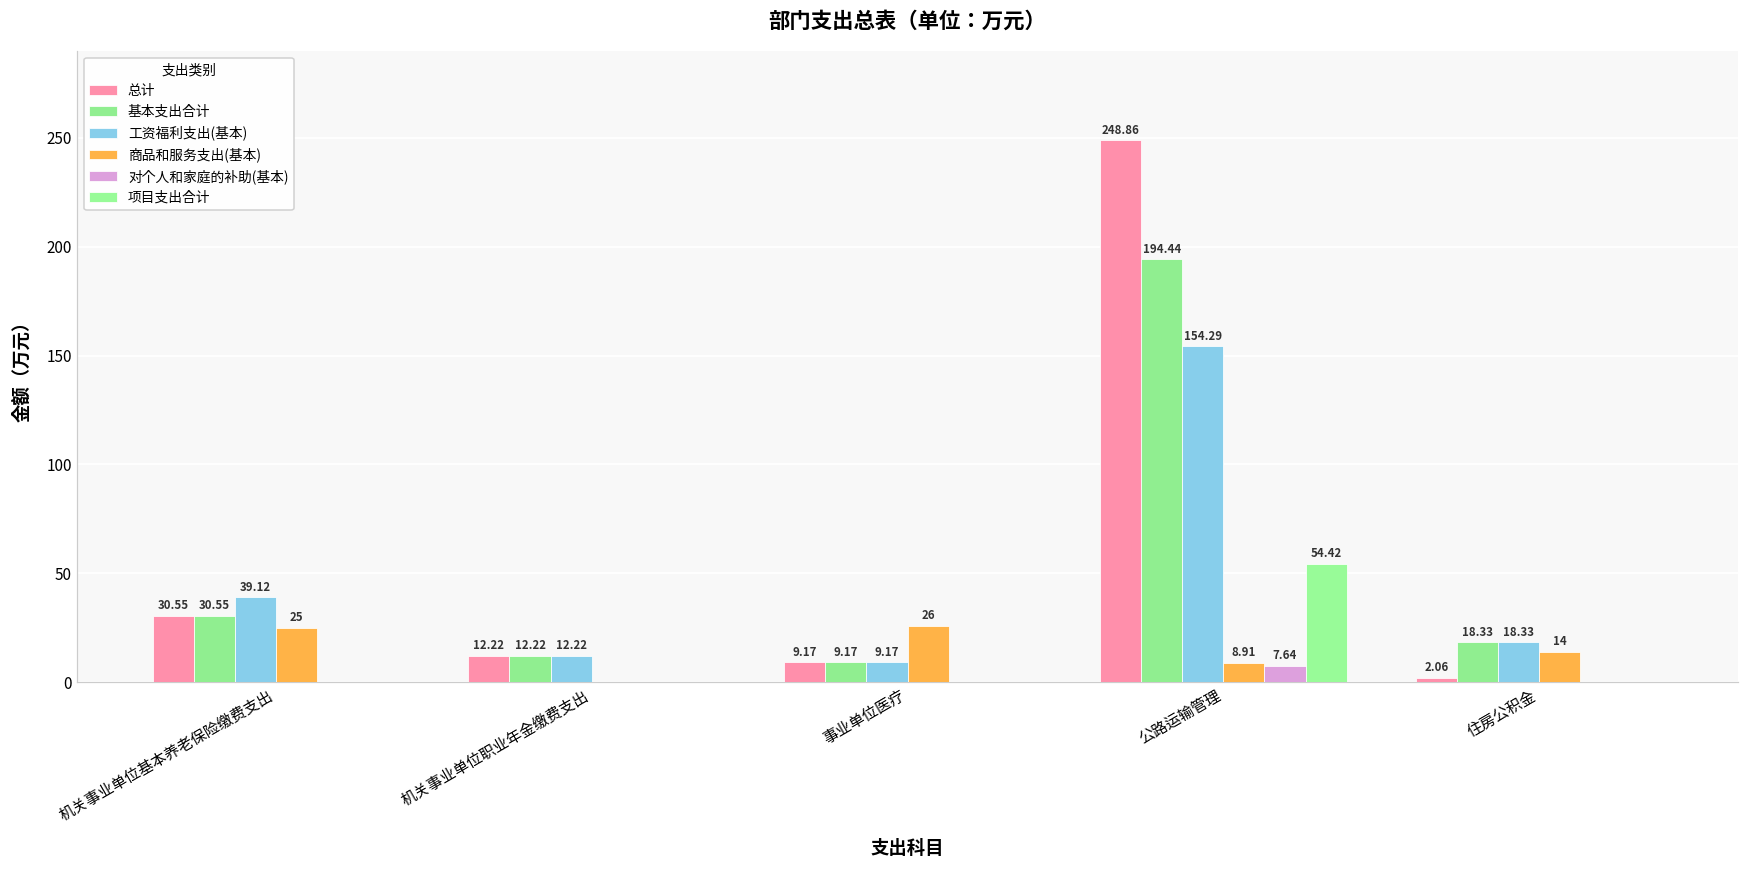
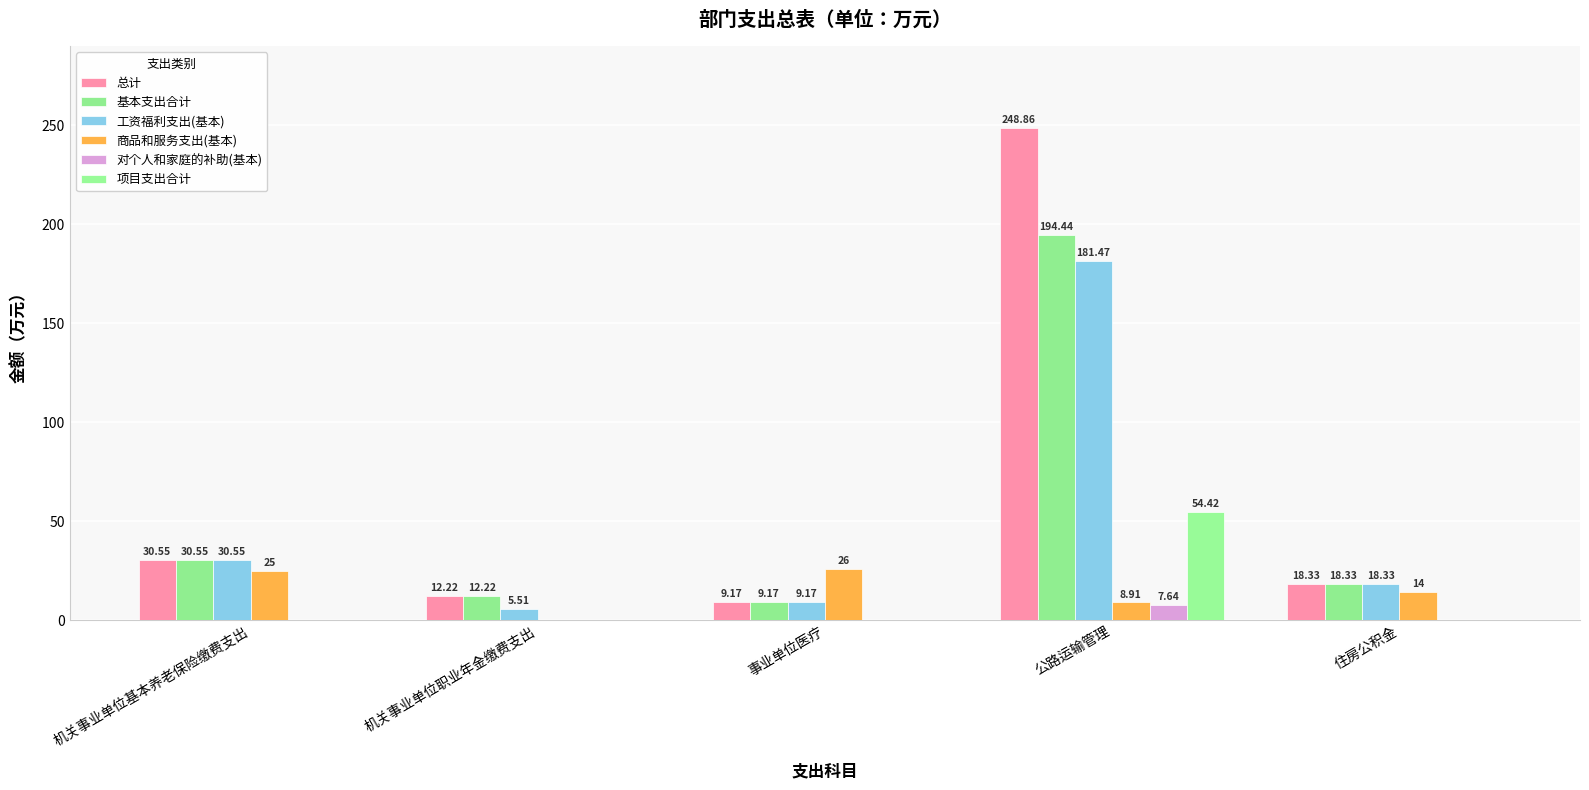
  {
    "总计": {
      "机关事业单位基本养老保险缴费支出": 30.55,
      "机关事业单位职业年金缴费支出": 12.22,
      "事业单位医疗": 9.17,
      "公路运输管理": 248.86,
-     "住房公积金": 2.06
+     "住房公积金": 18.33
    },
    "工资福利支出(基本)": {
-     "机关事业单位基本养老保险缴费支出": 39.12,
-     "机关事业单位职业年金缴费支出": 12.22,
+     "机关事业单位基本养老保险缴费支出": 30.55,
+     "机关事业单位职业年金缴费支出": 5.51,
      "事业单位医疗": 9.17,
-     "公路运输管理": 154.29,
+     "公路运输管理": 181.47,
      "住房公积金": 18.33
    },
    "商品和服务支出(基本)": {
      "机关事业单位基本养老保险缴费支出": 25,
      "事业单位医疗": 26,
      "公路运输管理": 8.91,
      "住房公积金": 14
    },
    "对个人和家庭的补助(基本)": {
      "公路运输管理": 7.64
    }
  }
